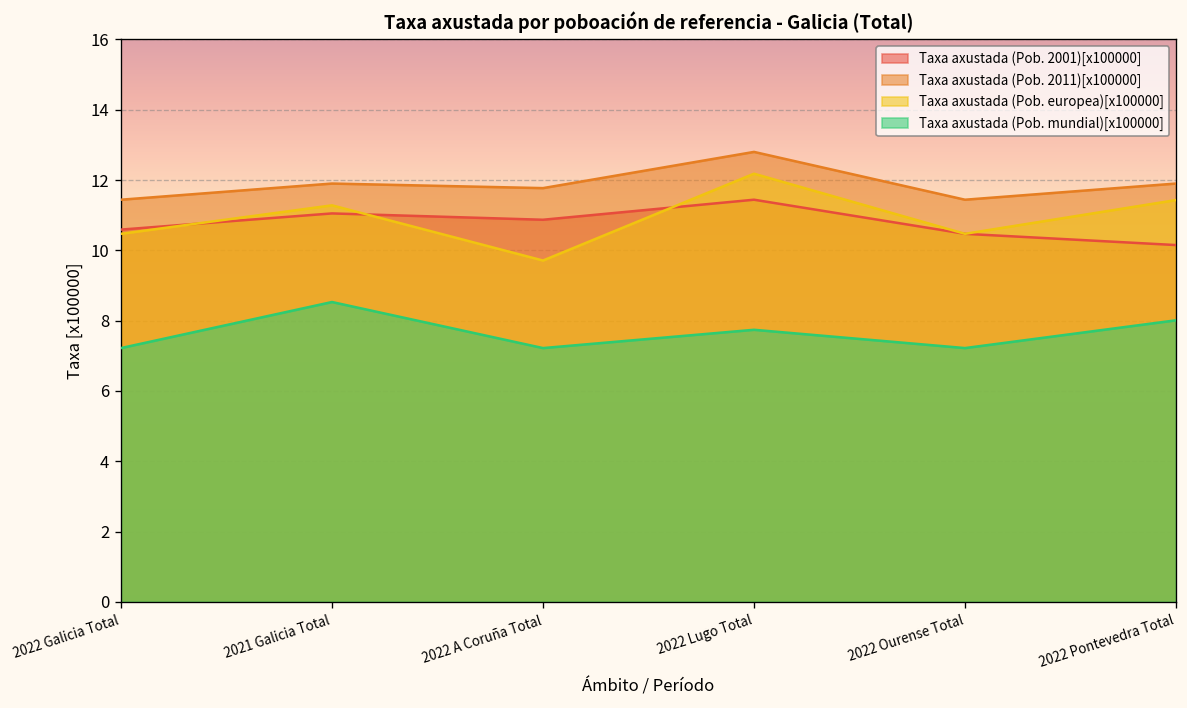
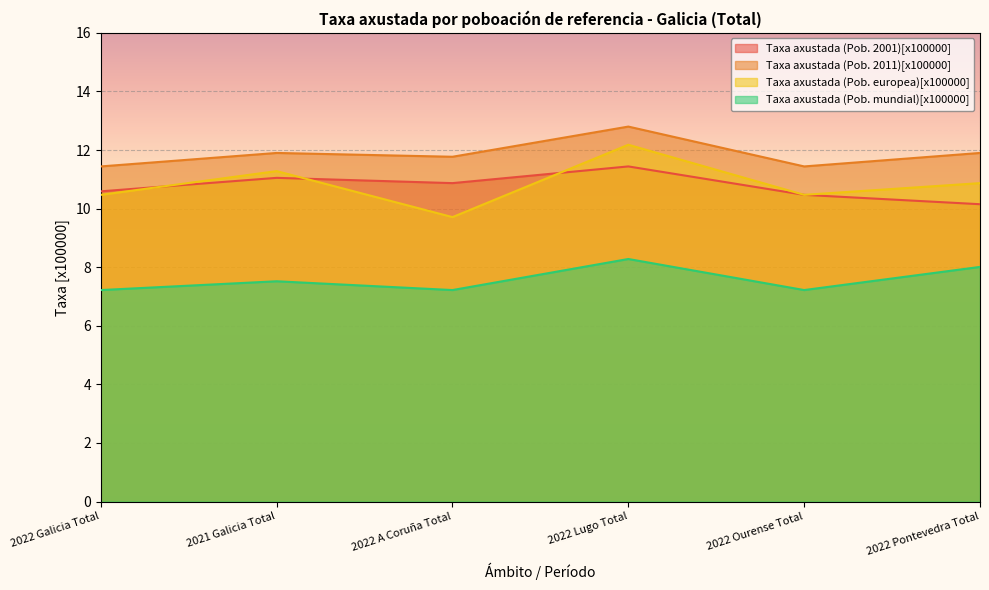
  {
    "Taxa axustada (Pob. europea)[x100000]": {
      "2022 Galicia Total": 10.5,
      "2021 Galicia Total": 11.3,
      "2022 A Coruña Total": 9.7,
      "2022 Lugo Total": 12.2,
-     "2022 Pontevedra Total": 11.4
+     "2022 Pontevedra Total": 10.9
    },
    "Taxa axustada (Pob. mundial)[x100000]": {
      "2022 Galicia Total": 7.2,
-     "2021 Galicia Total": 8.5,
+     "2021 Galicia Total": 7.5,
      "2022 A Coruña Total": 7.2,
-     "2022 Lugo Total": 7.7,
+     "2022 Lugo Total": 8.3,
      "2022 Ourense Total": 7.2,
      "2022 Pontevedra Total": 8.0
    }
  }
